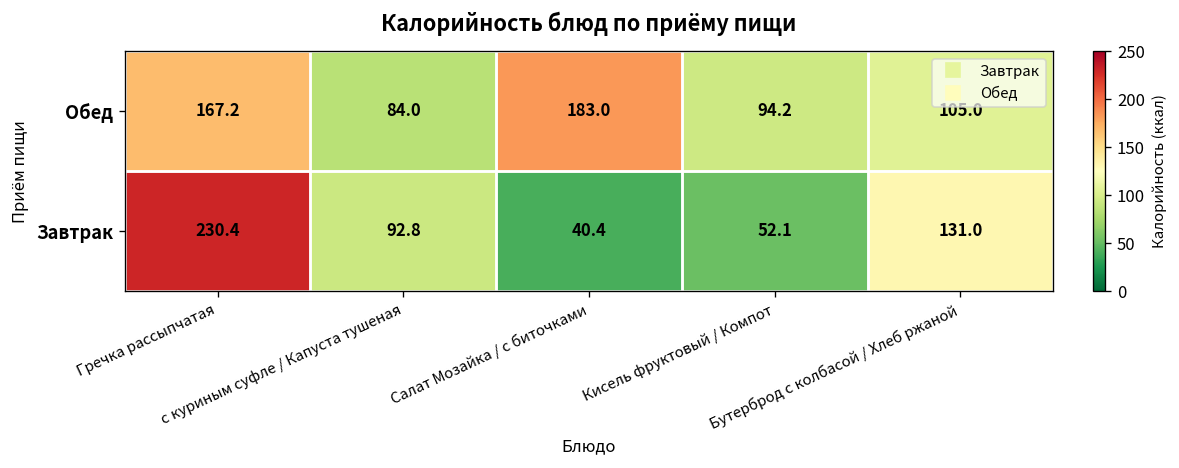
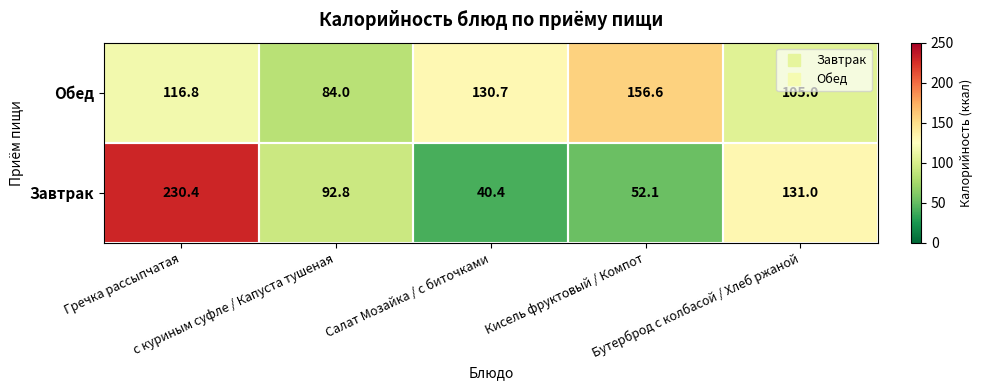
  {
    "Обед": {
-     "Гречка рассыпчатая": 167.2,
+     "Гречка рассыпчатая": 116.8,
      "с куриным суфле / Капуста тушеная": 84.0,
-     "Салат Мозайка / с биточками": 183.0,
-     "Кисель фруктовый / Компот": 94.2
+     "Салат Мозайка / с биточками": 130.7,
+     "Кисель фруктовый / Компот": 156.6
    },
    "Завтрак": {
      "Гречка рассыпчатая": 230.4,
      "с куриным суфле / Капуста тушеная": 92.8,
      "Салат Мозайка / с биточками": 40.4,
      "Кисель фруктовый / Компот": 52.1,
      "Бутерброд с колбасой / Хлеб ржаной": 131.0
    }
  }
